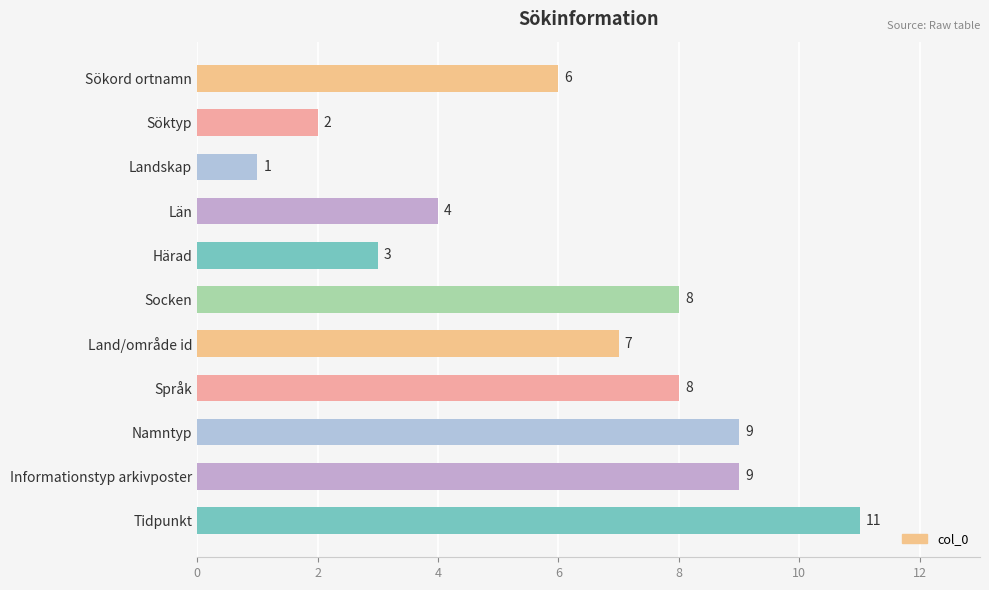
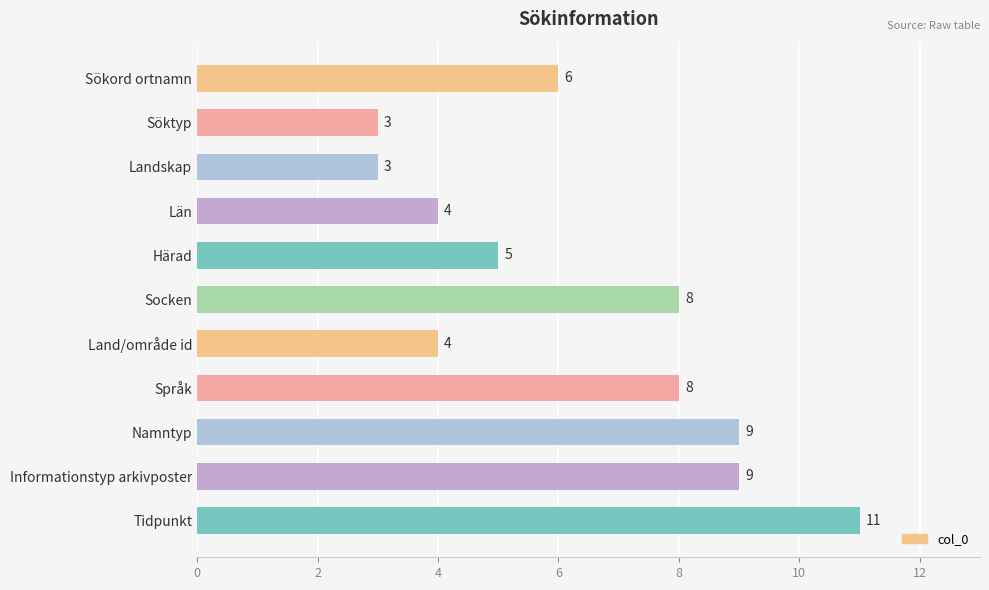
  {
    "Sökord ortnamn": 6,
-   "Söktyp": 2,
-   "Landskap": 1,
+   "Söktyp": 3,
+   "Landskap": 3,
    "Län": 4,
-   "Härad": 3,
+   "Härad": 5,
    "Socken": 8,
-   "Land/område id": 7,
+   "Land/område id": 4,
    "Språk": 8,
    "Namntyp": 9,
    "Informationstyp arkivposter": 9,
    "Tidpunkt": 11
  }
